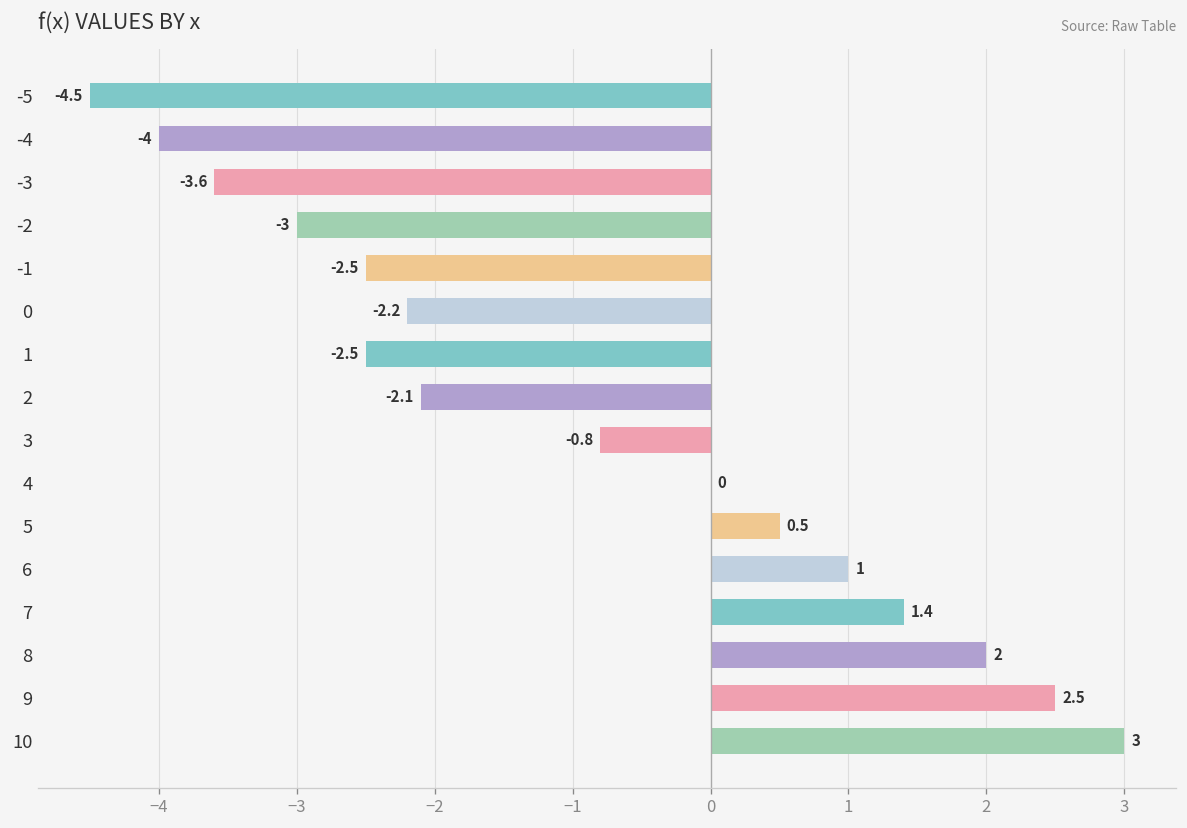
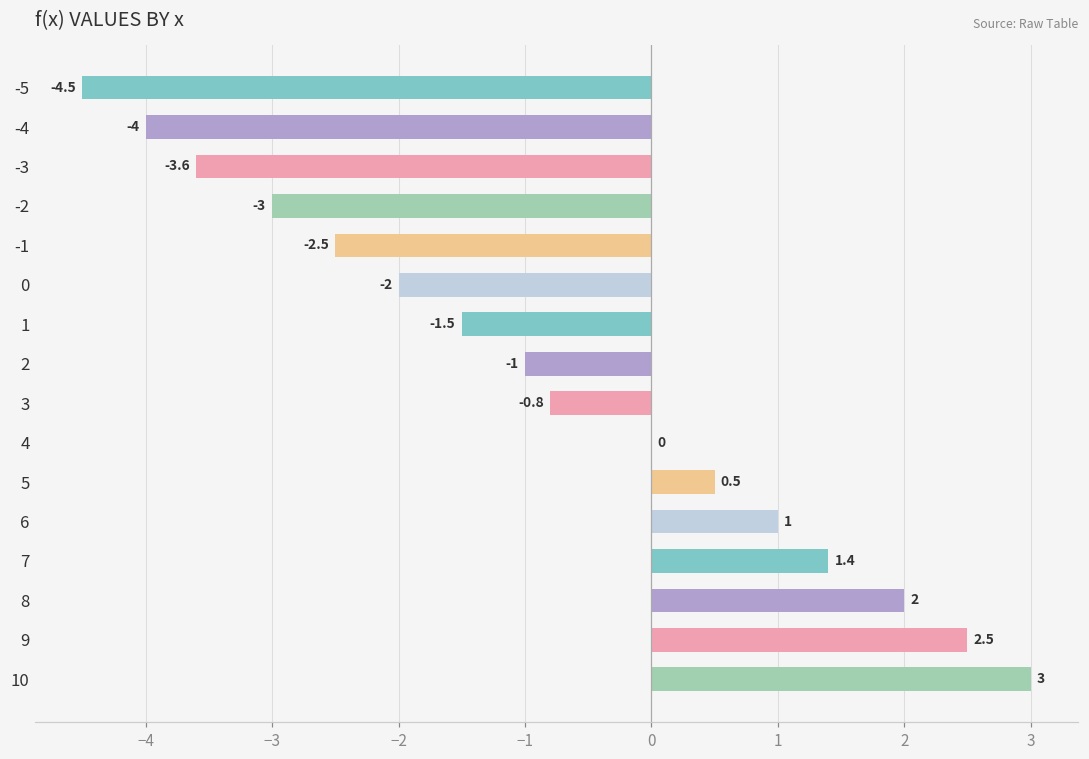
  {
    "-5": -4.5,
    "-4": -4,
    "-3": -3.6,
    "-2": -3,
    "-1": -2.5,
-   "0": -2.2,
-   "1": -2.5,
-   "2": -2.1,
+   "0": -2,
+   "1": -1.5,
+   "2": -1,
    "3": -0.8,
    "4": 0,
    "5": 0.5,
    "6": 1,
    "7": 1.4,
    "8": 2,
    "9": 2.5,
    "10": 3
  }
